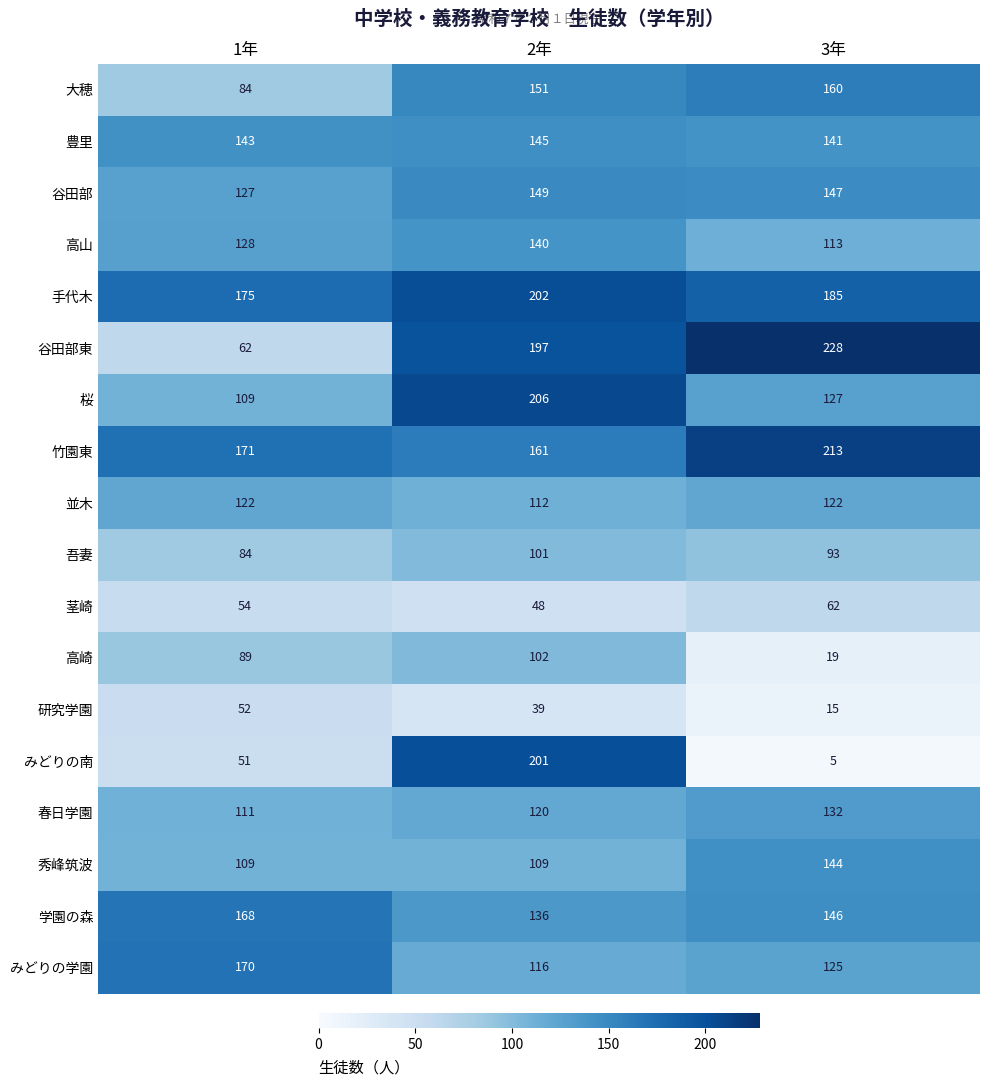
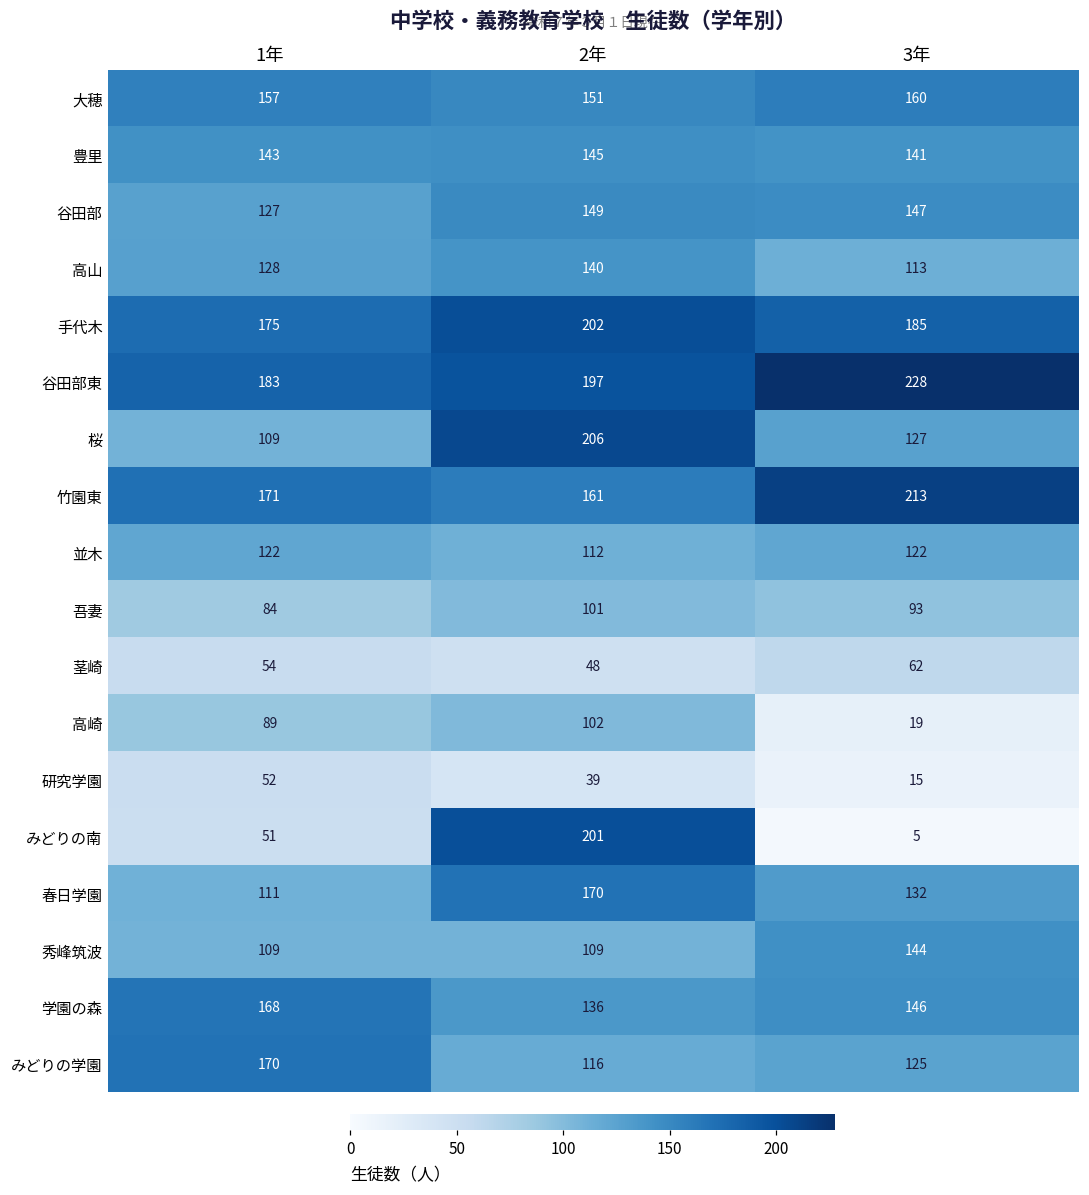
  {
    "大穂": {
-     "1年": 84,
+     "1年": 157,
      "2年": 151,
      "3年": 160
    },
    "豊里": {
      "1年": 143,
      "2年": 145,
      "3年": 141
    },
    "谷田部": {
      "1年": 127,
      "2年": 149,
      "3年": 147
    },
    "高山": {
      "1年": 128,
      "2年": 140,
      "3年": 113
    },
    "手代木": {
      "1年": 175,
      "2年": 202,
      "3年": 185
    },
    "谷田部東": {
-     "1年": 62,
+     "1年": 183,
      "2年": 197,
      "3年": 228
    },
    "桜": {
      "1年": 109,
      "2年": 206,
      "3年": 127
    },
    "竹園東": {
      "1年": 171,
      "2年": 161,
      "3年": 213
    },
    "並木": {
      "1年": 122,
      "2年": 112,
      "3年": 122
    },
    "吾妻": {
      "1年": 84,
      "2年": 101,
      "3年": 93
    },
    "茎崎": {
      "1年": 54,
      "2年": 48,
      "3年": 62
    },
    "高崎": {
      "1年": 89,
      "2年": 102,
      "3年": 19
    },
    "研究学園": {
      "1年": 52,
      "2年": 39,
      "3年": 15
    },
    "みどりの南": {
      "1年": 51,
      "2年": 201,
      "3年": 5
    },
    "春日学園": {
      "1年": 111,
-     "2年": 120,
+     "2年": 170,
      "3年": 132
    },
    "秀峰筑波": {
      "1年": 109,
      "2年": 109,
      "3年": 144
    },
    "学園の森": {
      "1年": 168,
      "2年": 136,
      "3年": 146
    },
    "みどりの学園": {
      "1年": 170,
      "2年": 116,
      "3年": 125
    }
  }
